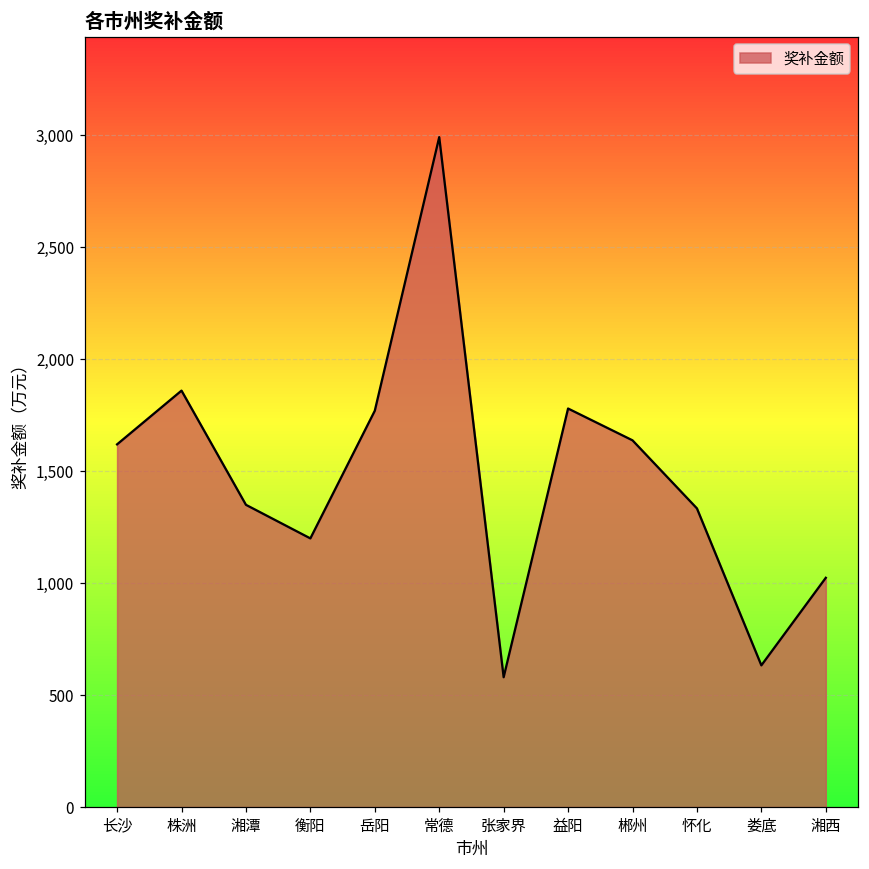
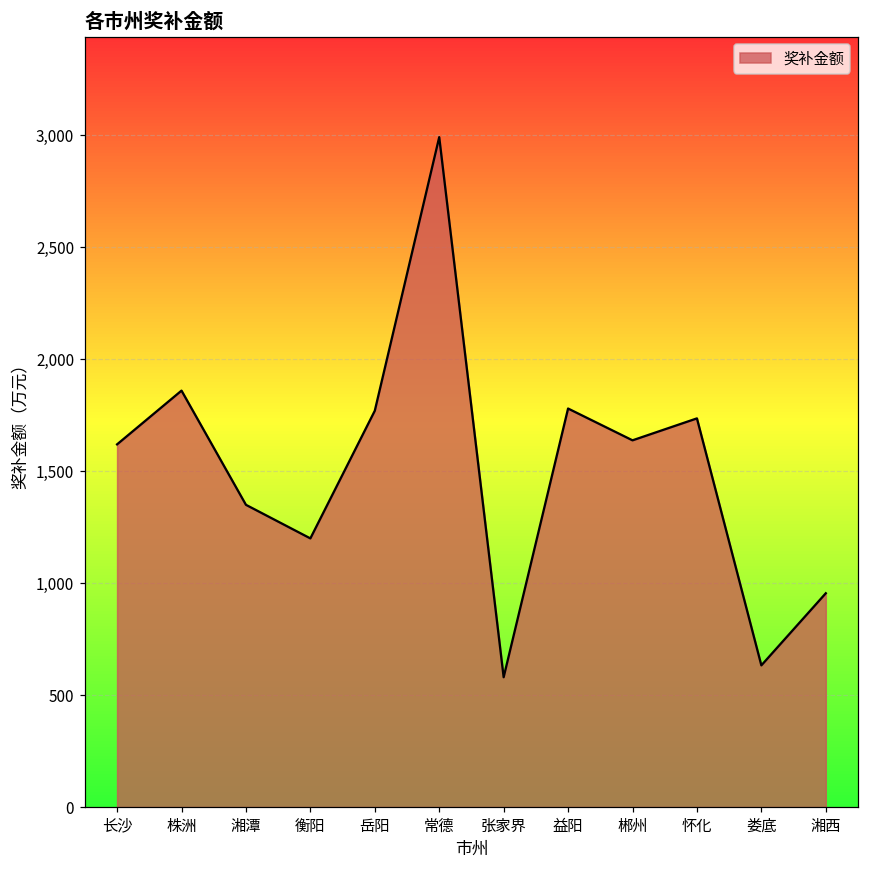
  {
    "长沙": "1,620",
    "株洲": "1,860",
    "湘潭": "1,350",
    "衡阳": "1,200",
    "岳阳": "1,770",
    "常德": "2,990",
    "张家界": "580",
    "益阳": "1,780",
    "郴州": "1,640",
-   "怀化": "1,330",
+   "怀化": "1,740",
    "娄底": "630",
-   "湘西": "1,020"
+   "湘西": "960"
  }
